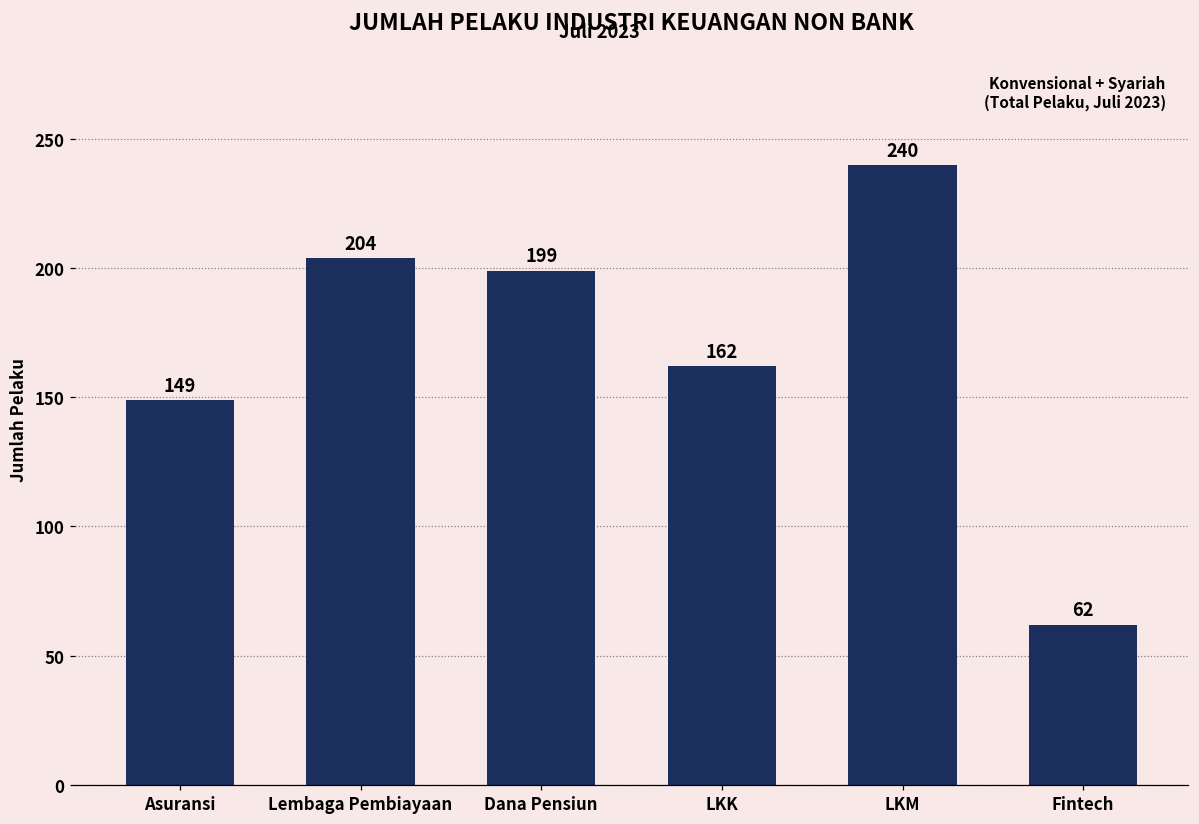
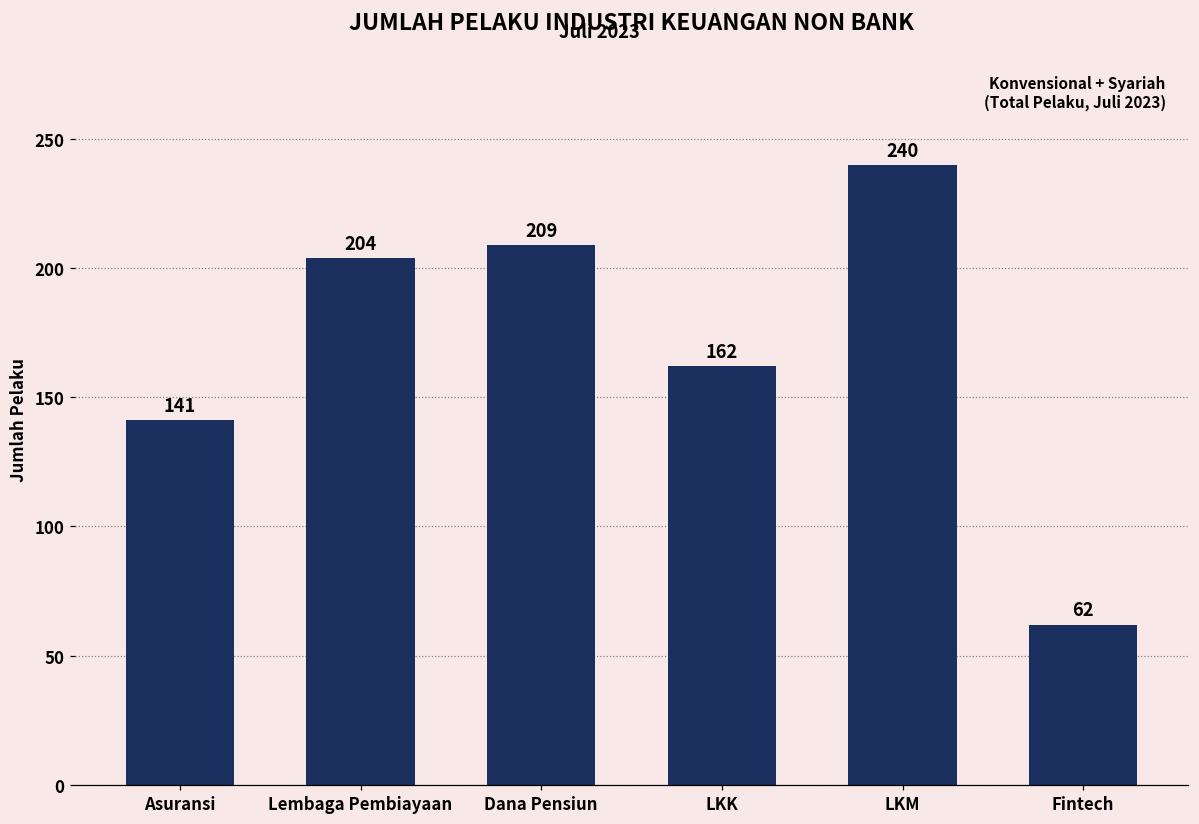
  {
-   "Asuransi": 149,
+   "Asuransi": 141,
    "Lembaga Pembiayaan": 204,
-   "Dana Pensiun": 199,
+   "Dana Pensiun": 209,
    "LKK": 162,
    "LKM": 240,
    "Fintech": 62
  }
